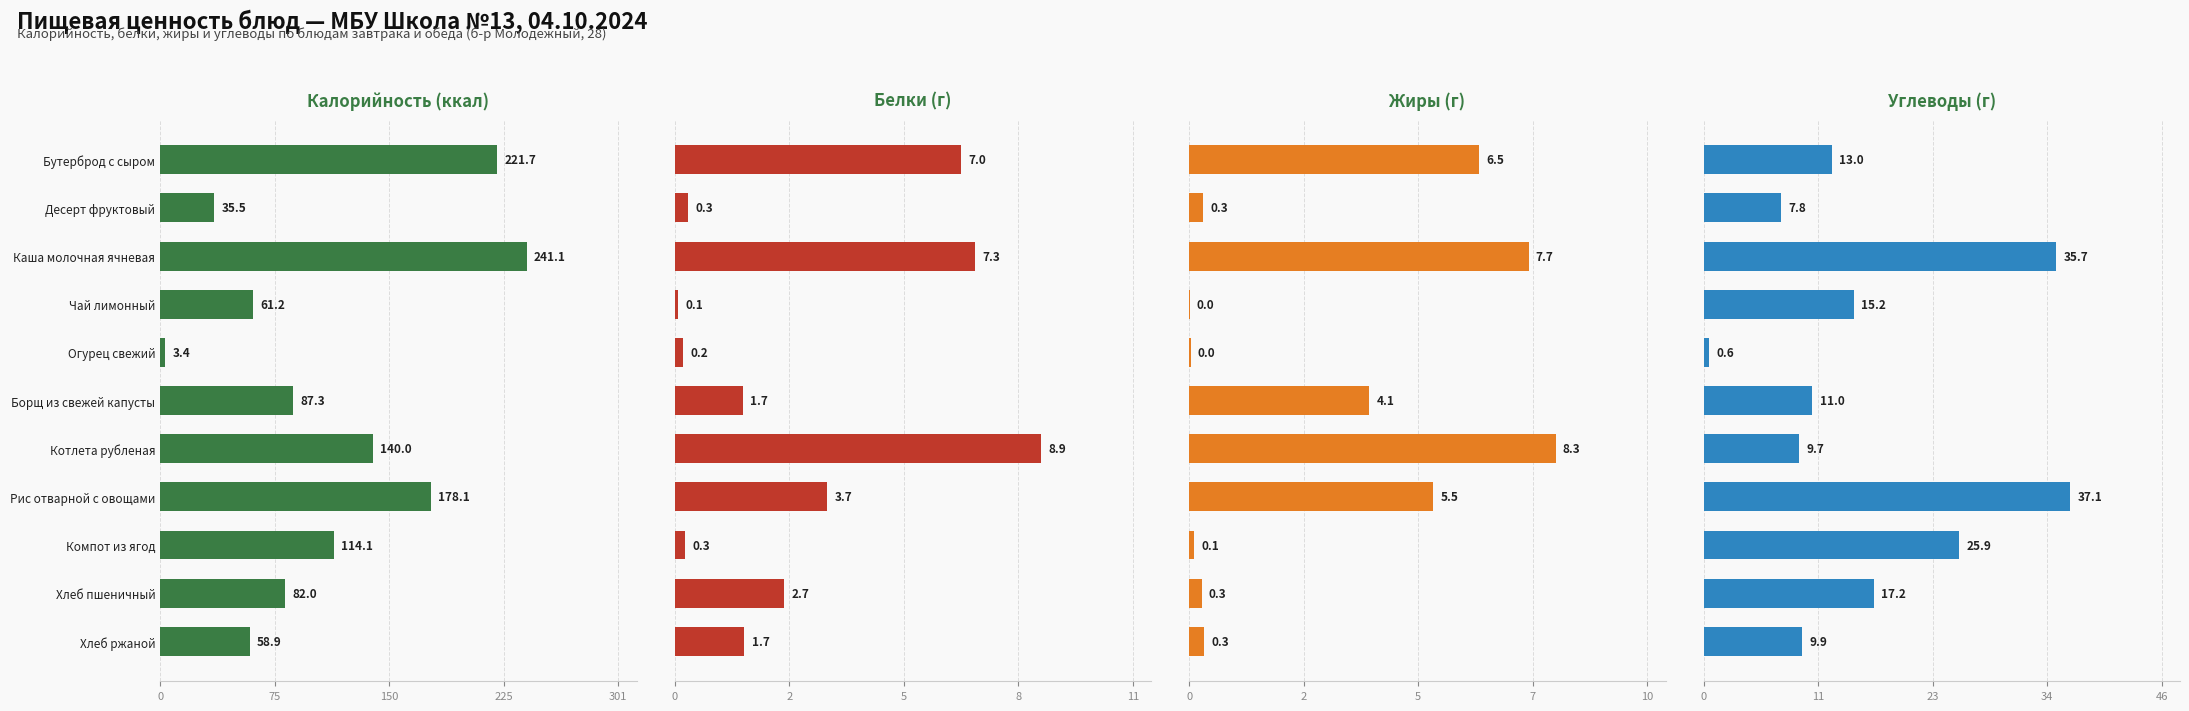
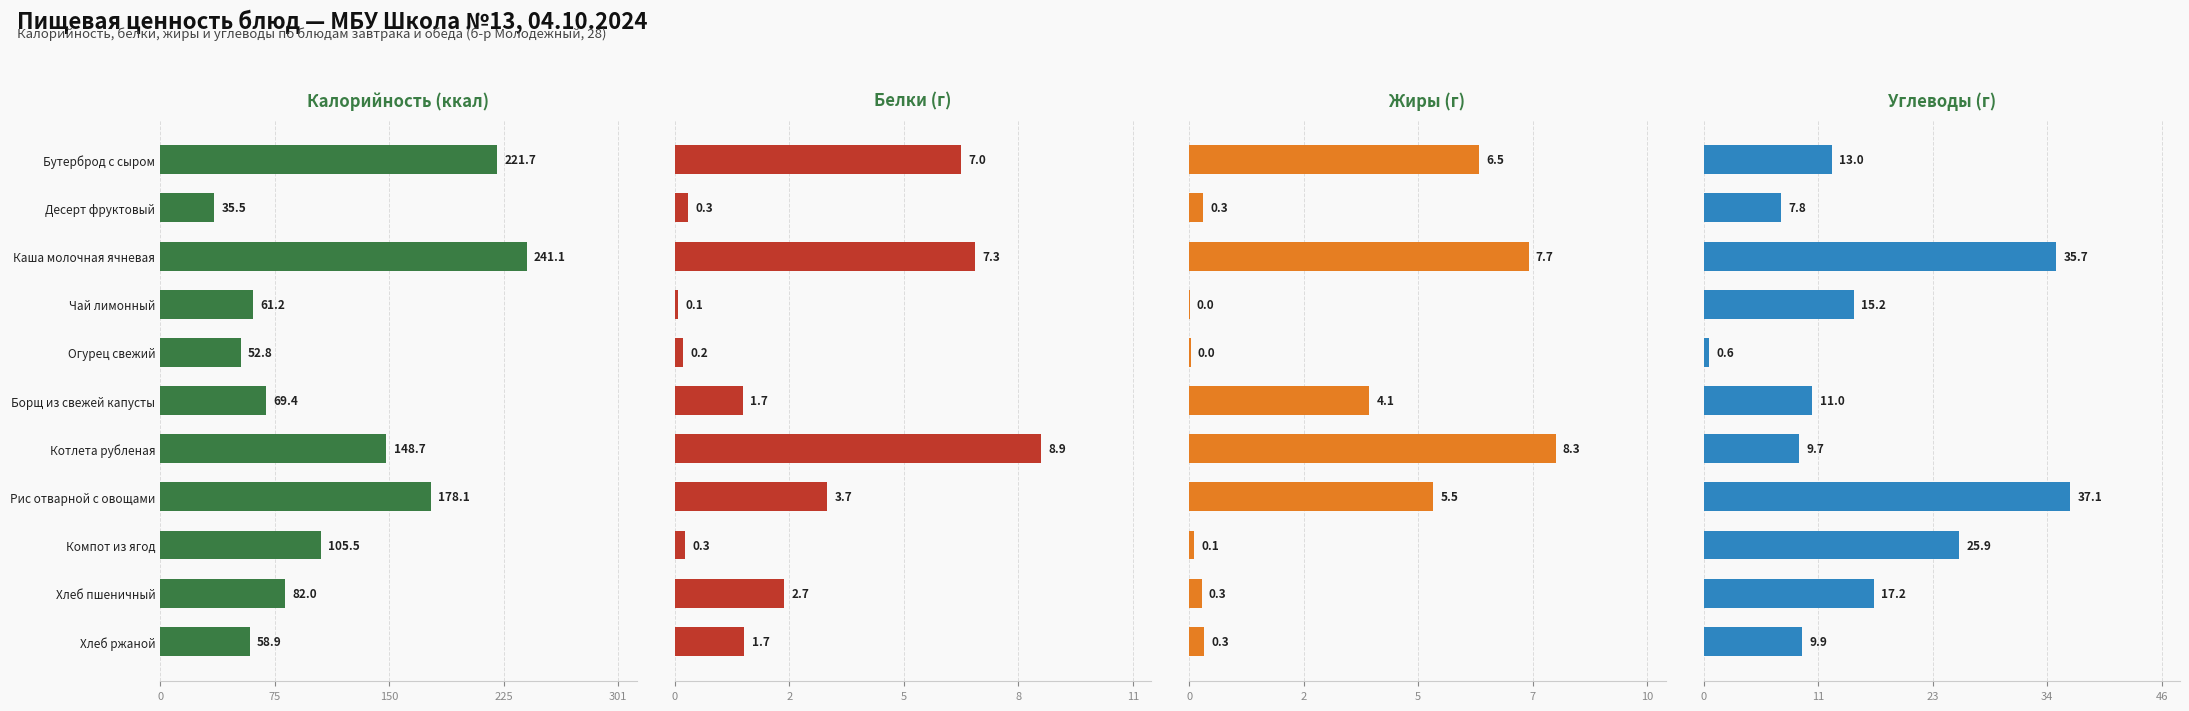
  {
    "Калорийность (ккал)": {
      "Бутерброд с сыром": 221.7,
      "Десерт фруктовый": 35.5,
      "Каша молочная ячневая": 241.1,
      "Чай лимонный": 61.2,
-     "Огурец свежий": 3.4,
-     "Борщ из свежей капусты": 87.3,
-     "Котлета рубленая": 140.0,
+     "Огурец свежий": 52.8,
+     "Борщ из свежей капусты": 69.4,
+     "Котлета рубленая": 148.7,
      "Рис отварной с овощами": 178.1,
-     "Компот из ягод": 114.1,
+     "Компот из ягод": 105.5,
      "Хлеб пшеничный": 82.0,
      "Хлеб ржаной": 58.9
    }
  }
